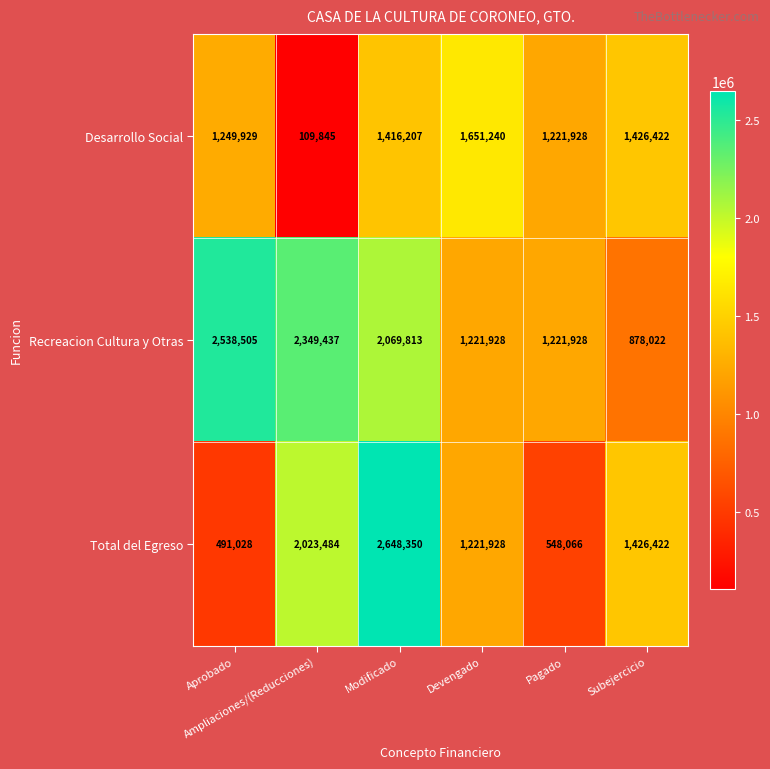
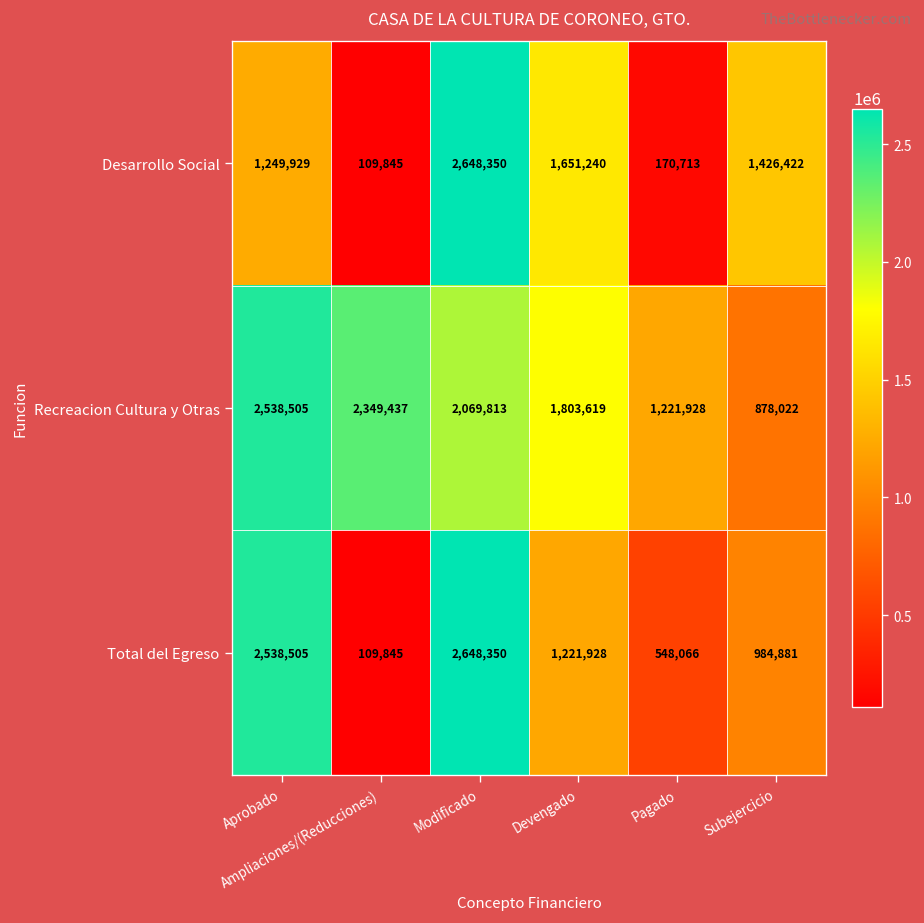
  {
    "Desarrollo Social": {
      "Aprobado": "1,249,929",
      "Ampliaciones/(Reducciones)": "109,845",
-     "Modificado": "1,416,207",
+     "Modificado": "2,648,350",
      "Devengado": "1,651,240",
-     "Pagado": "1,221,928",
+     "Pagado": "170,713",
      "Subejercicio": "1,426,422"
    },
    "Recreacion Cultura y Otras": {
      "Aprobado": "2,538,505",
      "Ampliaciones/(Reducciones)": "2,349,437",
      "Modificado": "2,069,813",
-     "Devengado": "1,221,928",
+     "Devengado": "1,803,619",
      "Pagado": "1,221,928",
      "Subejercicio": "878,022"
    },
    "Total del Egreso": {
-     "Aprobado": "491,028",
-     "Ampliaciones/(Reducciones)": "2,023,484",
+     "Aprobado": "2,538,505",
+     "Ampliaciones/(Reducciones)": "109,845",
      "Modificado": "2,648,350",
      "Devengado": "1,221,928",
      "Pagado": "548,066",
-     "Subejercicio": "1,426,422"
+     "Subejercicio": "984,881"
    }
  }
